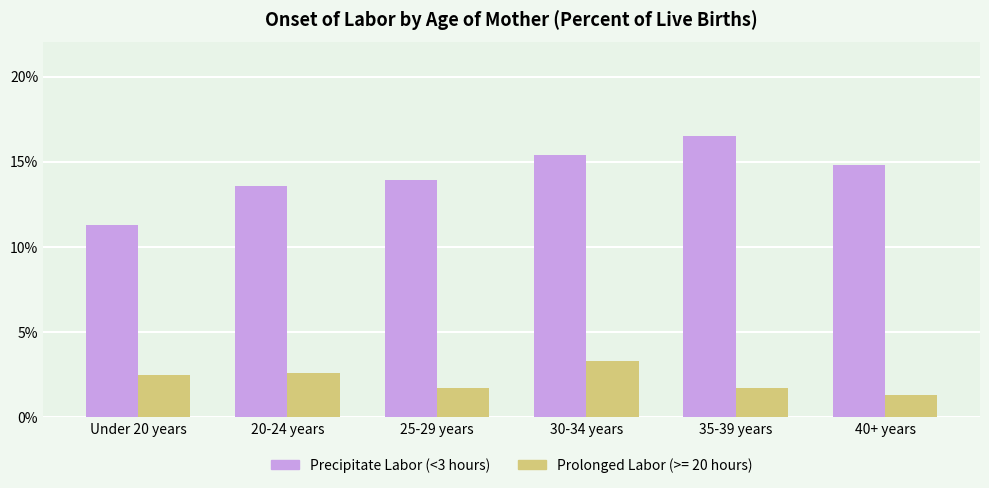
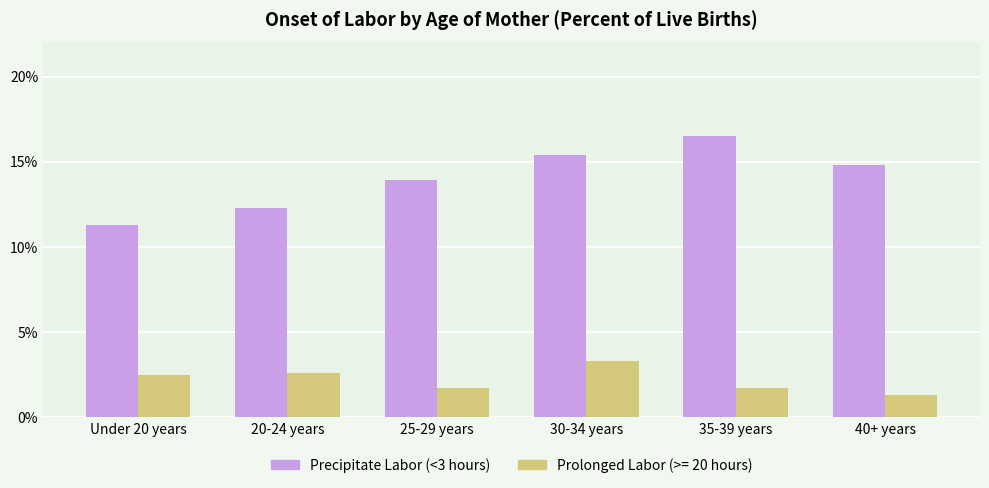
  {
    "Precipitate Labor (<3 hours)": {
      "Under 20 years": "11.3%",
-     "20-24 years": "13.6%",
+     "20-24 years": "12.3%",
      "25-29 years": "13.9%",
      "30-34 years": "15.4%",
      "35-39 years": "16.5%",
      "40+ years": "14.8%"
    },
    "Prolonged Labor (>= 20 hours)": {
      "Under 20 years": "2.5%",
      "20-24 years": "2.6%",
      "25-29 years": "1.7%",
      "30-34 years": "3.3%",
      "35-39 years": "1.7%",
      "40+ years": "1.3%"
    }
  }
